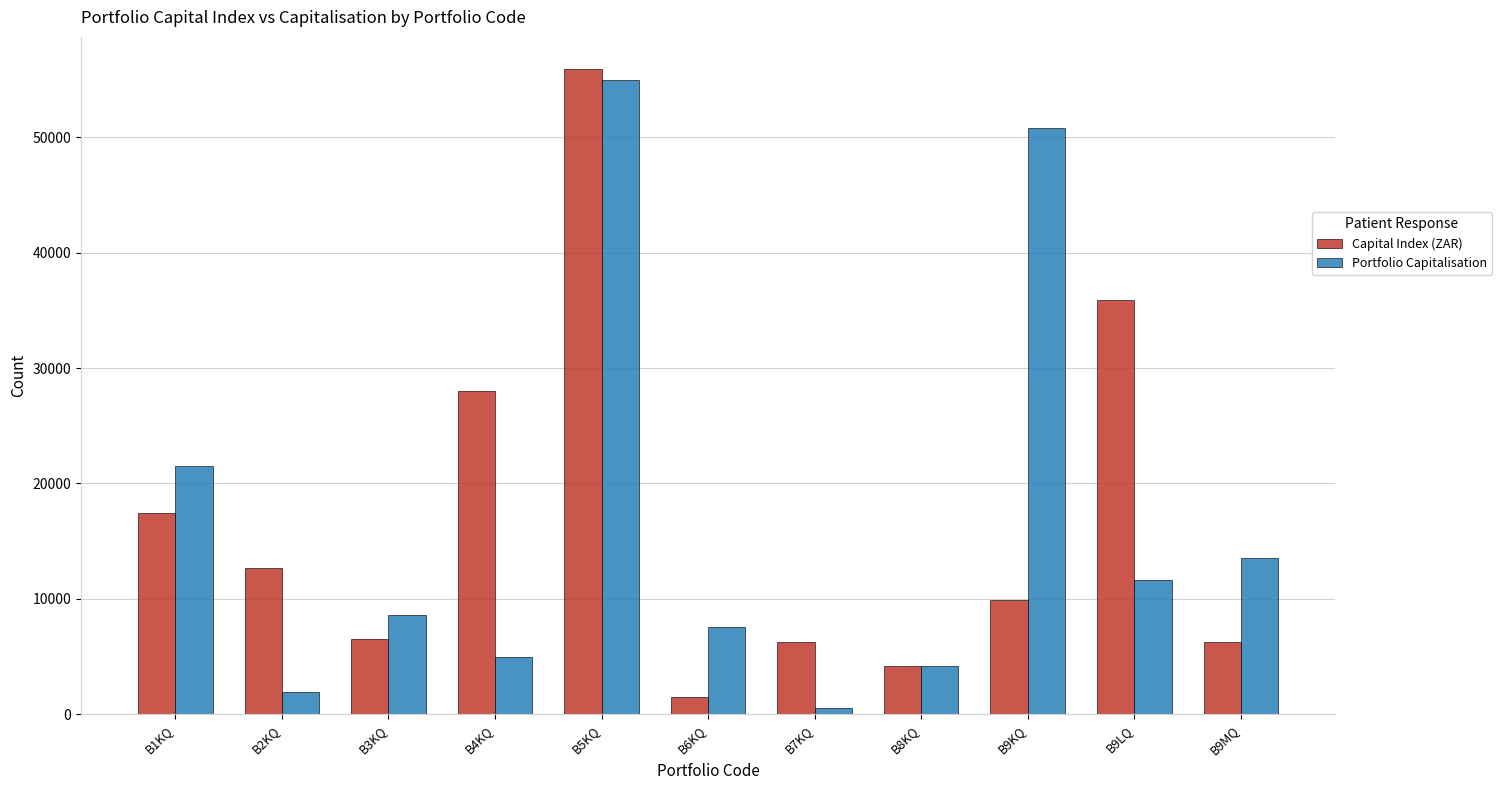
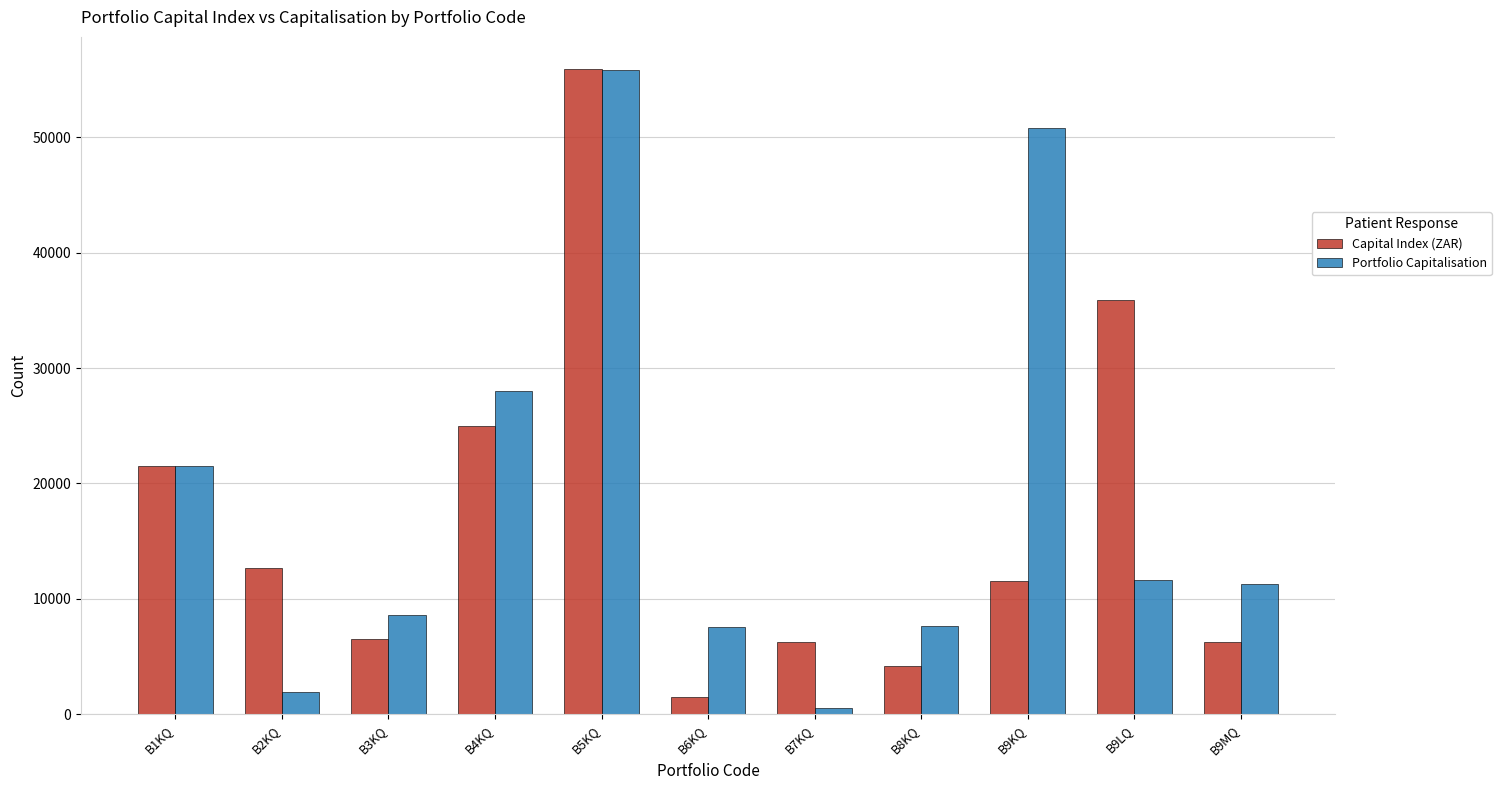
  {
    "Capital Index (ZAR)": {
-     "B1KQ": 17400,
+     "B1KQ": 21500,
      "B2KQ": 12700,
      "B3KQ": 6500,
-     "B4KQ": 28000,
+     "B4KQ": 25000,
      "B5KQ": 55900,
      "B6KQ": 1500,
      "B7KQ": 6200,
      "B8KQ": 4200,
-     "B9KQ": 9900,
+     "B9KQ": 11500,
      "B9LQ": 35900,
      "B9MQ": 6300
    },
    "Portfolio Capitalisation": {
      "B1KQ": 21500,
      "B2KQ": 1900,
      "B3KQ": 8600,
-     "B4KQ": 5000,
-     "B5KQ": 54900,
+     "B4KQ": 28000,
+     "B5KQ": 55800,
      "B6KQ": 7600,
      "B7KQ": 500,
-     "B8KQ": 4200,
+     "B8KQ": 7700,
      "B9KQ": 50800,
      "B9LQ": 11600,
-     "B9MQ": 13500
+     "B9MQ": 11200
    }
  }
